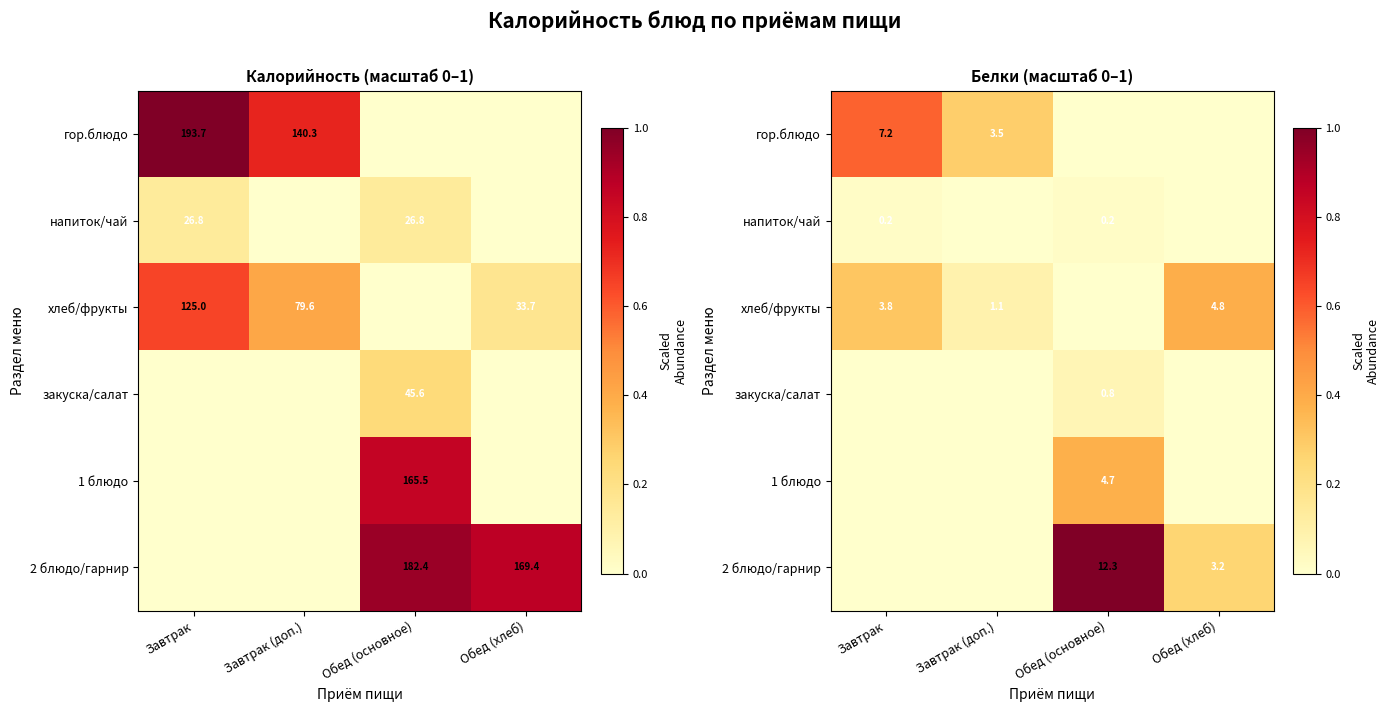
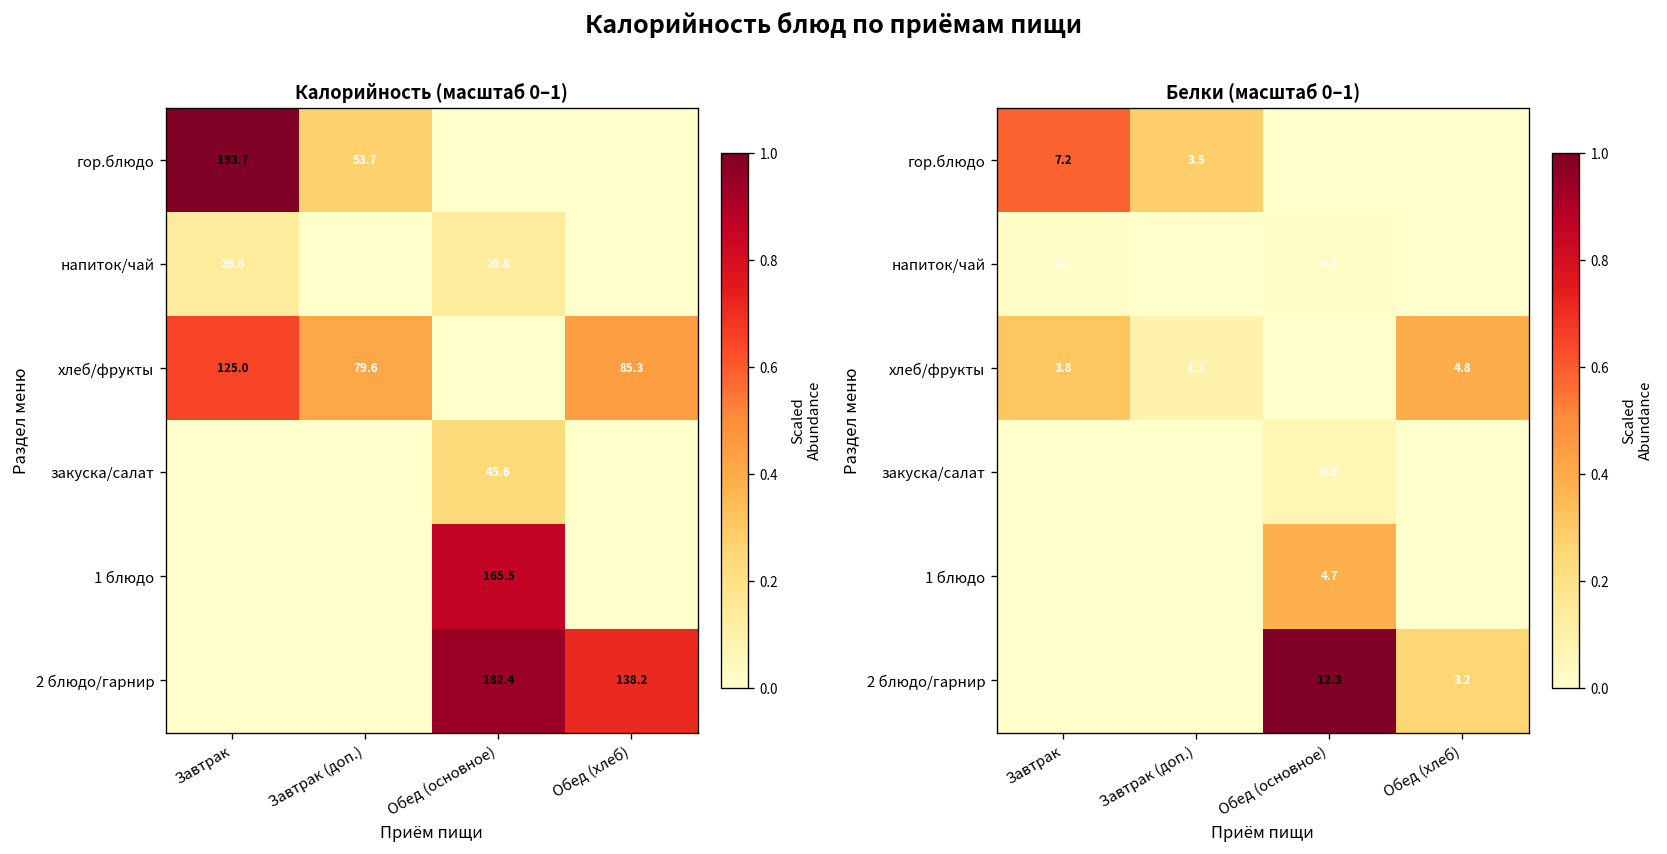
  {
    "Калорийность (масштаб 0–1)": {
      "гор.блюдо": {
        "Завтрак": 193.7,
-       "Завтрак (доп.)": 140.3
+       "Завтрак (доп.)": 53.7
      },
      "напиток/чай": {
        "Завтрак": 26.8,
        "Обед (основное)": 26.8
      },
      "хлеб/фрукты": {
        "Завтрак": 125.0,
        "Завтрак (доп.)": 79.6,
-       "Обед (хлеб)": 33.7
+       "Обед (хлеб)": 85.3
      },
      "закуска/салат": {
        "Обед (основное)": 45.6
      },
      "1 блюдо": {
        "Обед (основное)": 165.5
      },
      "2 блюдо/гарнир": {
        "Обед (основное)": 182.4,
-       "Обед (хлеб)": 169.4
+       "Обед (хлеб)": 138.2
      }
    },
    "Белки (масштаб 0–1)": {
      "гор.блюдо": {
        "Завтрак": 7.2,
        "Завтрак (доп.)": 3.5
      },
      "напиток/чай": {
        "Завтрак": 0.2,
        "Обед (основное)": 0.2
      },
      "хлеб/фрукты": {
        "Завтрак": 3.8,
        "Завтрак (доп.)": 1.1,
        "Обед (хлеб)": 4.8
      },
      "закуска/салат": {
        "Обед (основное)": 0.8
      },
      "1 блюдо": {
        "Обед (основное)": 4.7
      },
      "2 блюдо/гарнир": {
        "Обед (основное)": 12.3,
        "Обед (хлеб)": 3.2
      }
    }
  }
